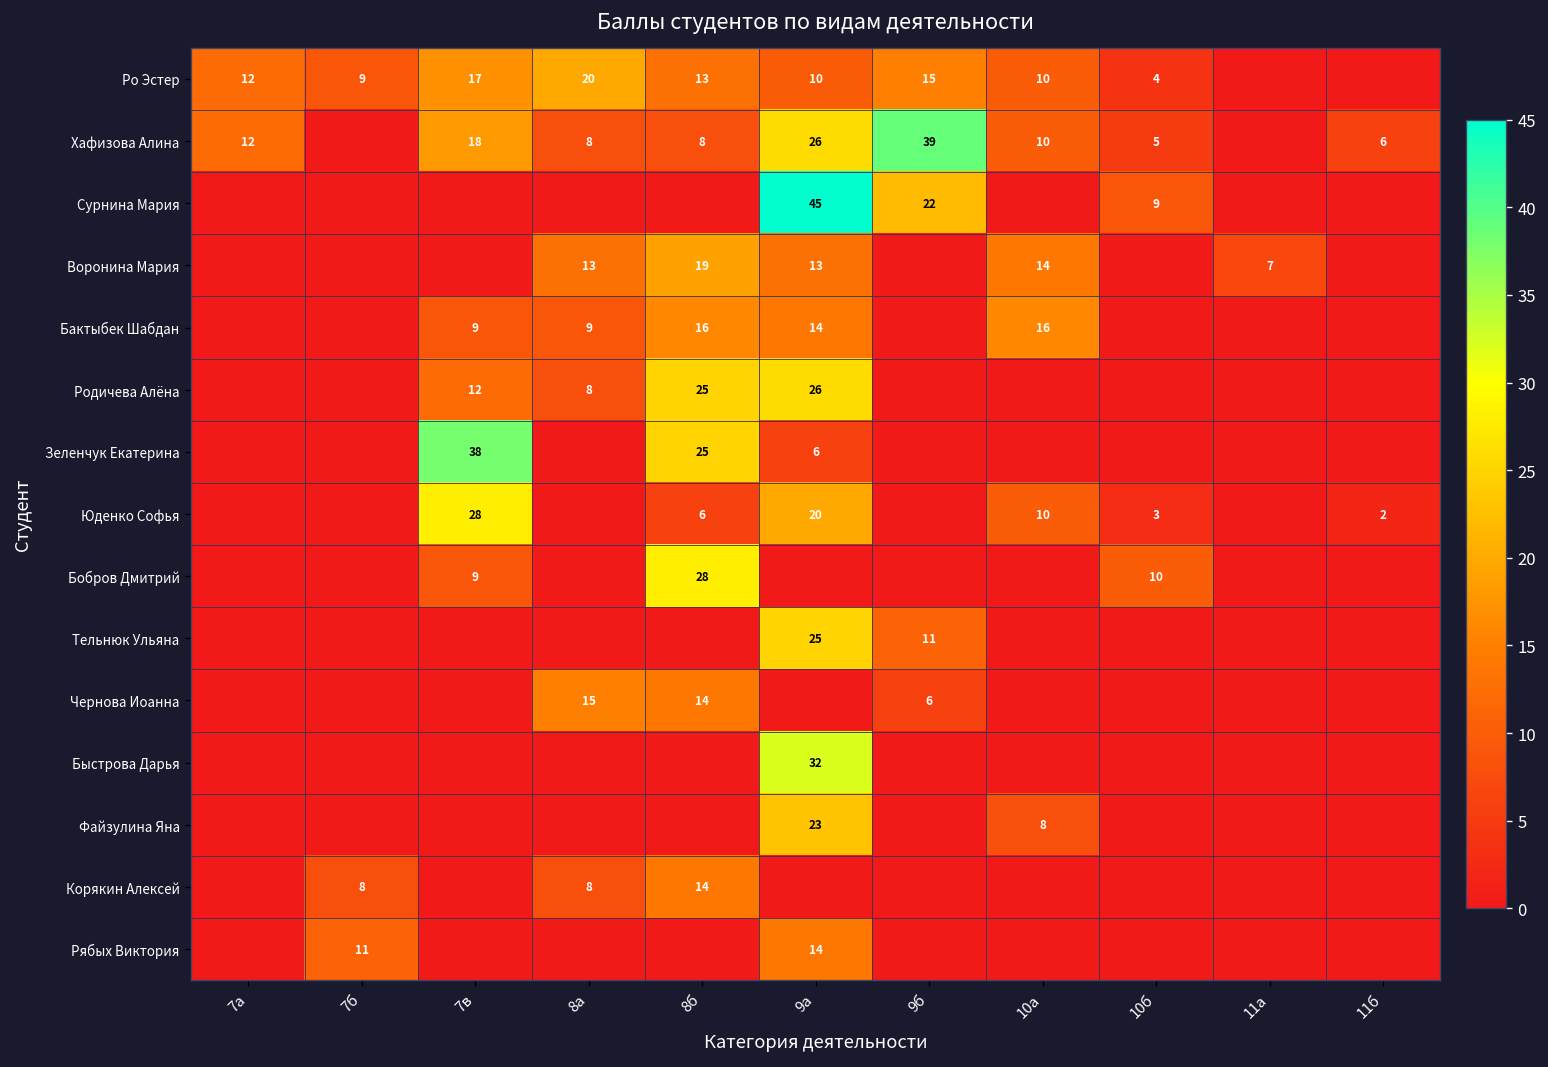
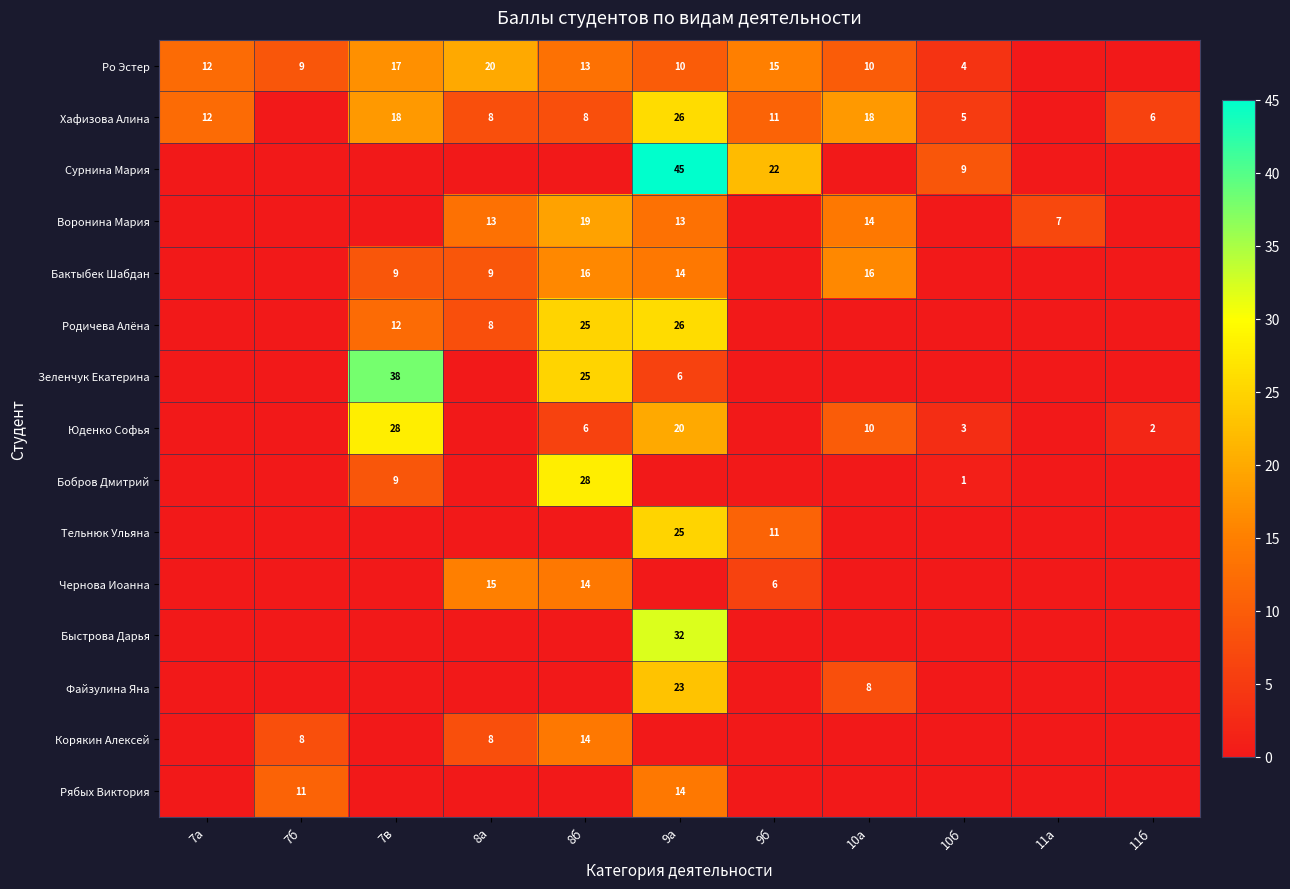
  {
    "Ро Эстер": {
      "7а": 12,
      "7б": 9,
      "7в": 17,
      "8а": 20,
      "8б": 13,
      "9а": 10,
      "9б": 15,
      "10а": 10,
      "10б": 4
    },
    "Хафизова Алина": {
      "7а": 12,
      "7в": 18,
      "8а": 8,
      "8б": 8,
      "9а": 26,
-     "9б": 39,
-     "10а": 10,
+     "9б": 11,
+     "10а": 18,
      "10б": 5,
      "11б": 6
    },
    "Сурнина Мария": {
      "9а": 45,
      "9б": 22,
      "10б": 9
    },
    "Воронина Мария": {
      "8а": 13,
      "8б": 19,
      "9а": 13,
      "10а": 14,
      "11а": 7
    },
    "Бактыбек Шабдан": {
      "7в": 9,
      "8а": 9,
      "8б": 16,
      "9а": 14,
      "10а": 16
    },
    "Родичева Алёна": {
      "7в": 12,
      "8а": 8,
      "8б": 25,
      "9а": 26
    },
    "Зеленчук Екатерина": {
      "7в": 38,
      "8б": 25,
      "9а": 6
    },
    "Юденко Софья": {
      "7в": 28,
      "8б": 6,
      "9а": 20,
      "10а": 10,
      "10б": 3,
      "11б": 2
    },
    "Бобров Дмитрий": {
      "7в": 9,
      "8б": 28,
-     "10б": 10
+     "10б": 1
    },
    "Тельнюк Ульяна": {
      "9а": 25,
      "9б": 11
    },
    "Чернова Иоанна": {
      "8а": 15,
      "8б": 14,
      "9б": 6
    },
    "Быстрова Дарья": {
      "9а": 32
    },
    "Файзулина Яна": {
      "9а": 23,
      "10а": 8
    },
    "Корякин Алексей": {
      "7б": 8,
      "8а": 8,
      "8б": 14
    },
    "Рябых Виктория": {
      "7б": 11,
      "9а": 14
    }
  }
